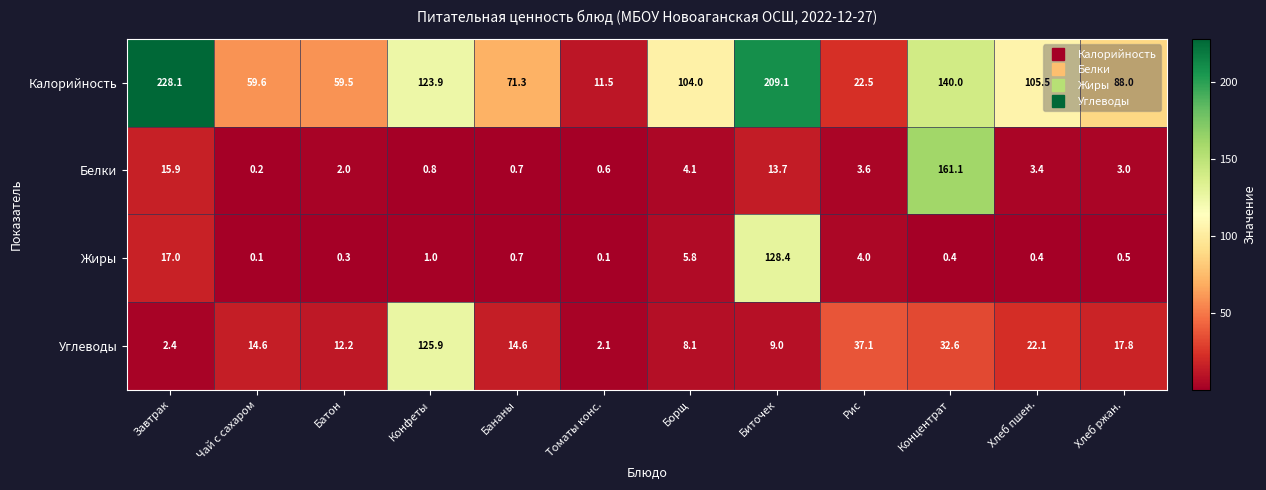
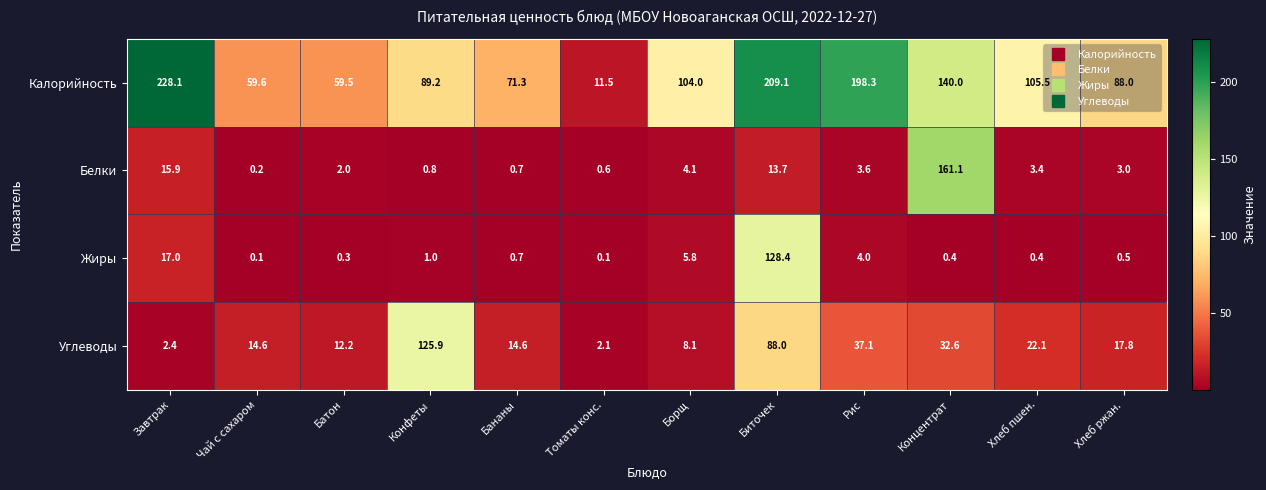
  {
    "Калорийность": {
      "Завтрак": 228.1,
      "Чай с сахаром": 59.6,
      "Батон": 59.5,
-     "Конфеты": 123.9,
+     "Конфеты": 89.2,
      "Бананы": 71.3,
      "Томаты конс.": 11.5,
      "Борщ": 104.0,
      "Биточек": 209.1,
-     "Рис": 22.5,
+     "Рис": 198.3,
      "Концентрат": 140.0
    },
    "Белки": {
      "Завтрак": 15.9,
      "Чай с сахаром": 0.2,
      "Батон": 2.0,
      "Конфеты": 0.8,
      "Бананы": 0.7,
      "Томаты конс.": 0.6,
      "Борщ": 4.1,
      "Биточек": 13.7,
      "Рис": 3.6,
      "Концентрат": 161.1,
      "Хлеб пшен.": 3.4,
      "Хлеб ржан.": 3.0
    },
    "Жиры": {
      "Завтрак": 17.0,
      "Чай с сахаром": 0.1,
      "Батон": 0.3,
      "Конфеты": 1.0,
      "Бананы": 0.7,
      "Томаты конс.": 0.1,
      "Борщ": 5.8,
      "Биточек": 128.4,
      "Рис": 4.0,
      "Концентрат": 0.4,
      "Хлеб пшен.": 0.4,
      "Хлеб ржан.": 0.5
    },
    "Углеводы": {
      "Завтрак": 2.4,
      "Чай с сахаром": 14.6,
      "Батон": 12.2,
      "Конфеты": 125.9,
      "Бананы": 14.6,
      "Томаты конс.": 2.1,
      "Борщ": 8.1,
-     "Биточек": 9.0,
+     "Биточек": 88.0,
      "Рис": 37.1,
      "Концентрат": 32.6,
      "Хлеб пшен.": 22.1,
      "Хлеб ржан.": 17.8
    }
  }
